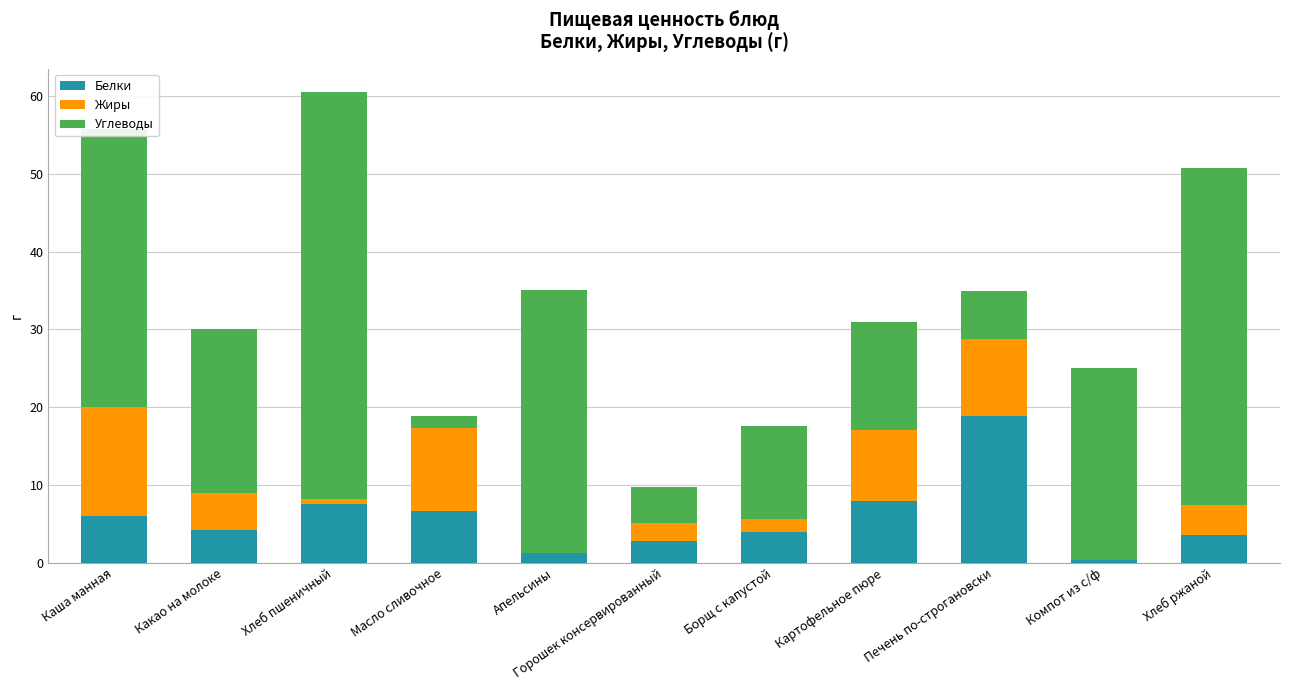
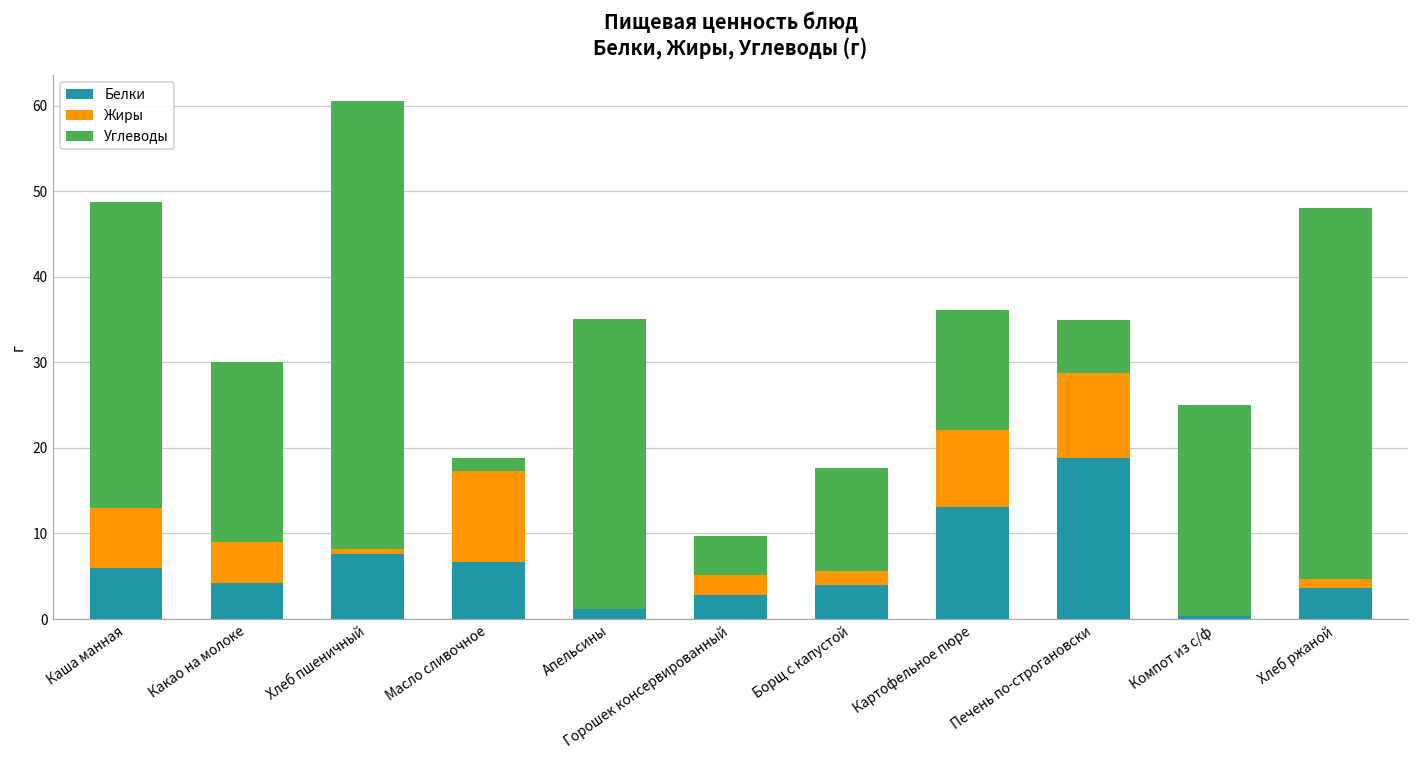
  {
    "Белки": {
      "Каша манная": 6,
      "Какао на молоке": 4,
      "Хлеб пшеничный": 8,
      "Масло сливочное": 7,
      "Апельсины": 1,
      "Горошек консервированный": 3,
      "Борщ с капустой": 4,
-     "Картофельное пюре": 8,
+     "Картофельное пюре": 13,
      "Печень по-строгановски": 19,
      "Компот из с/ф": 0,
      "Хлеб ржаной": 4
    },
    "Жиры": {
-     "Каша манная": 14,
+     "Каша манная": 7,
      "Какао на молоке": 5,
      "Хлеб пшеничный": 1,
      "Масло сливочное": 11,
      "Апельсины": 0,
      "Горошек консервированный": 2,
      "Борщ с капустой": 2,
      "Картофельное пюре": 9,
      "Печень по-строгановски": 10,
      "Компот из с/ф": 0,
-     "Хлеб ржаной": 4
+     "Хлеб ржаной": 1
    },
    "Углеводы": {
      "Какао на молоке": 21,
      "Хлеб пшеничный": 52,
      "Масло сливочное": 1,
      "Апельсины": 34,
      "Горошек консервированный": 5,
      "Борщ с капустой": 12,
      "Картофельное пюре": 14,
      "Печень по-строгановски": 6,
      "Компот из с/ф": 25,
      "Хлеб ржаной": 43
    }
  }
